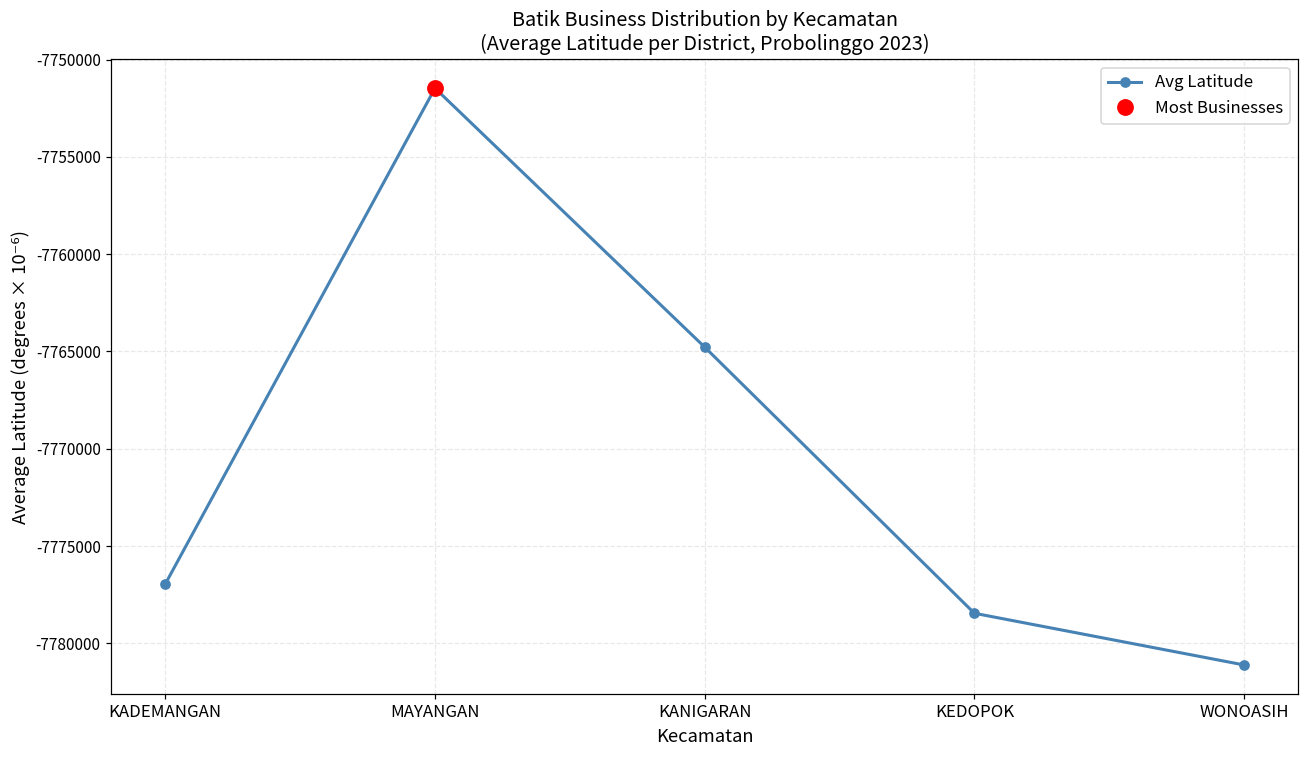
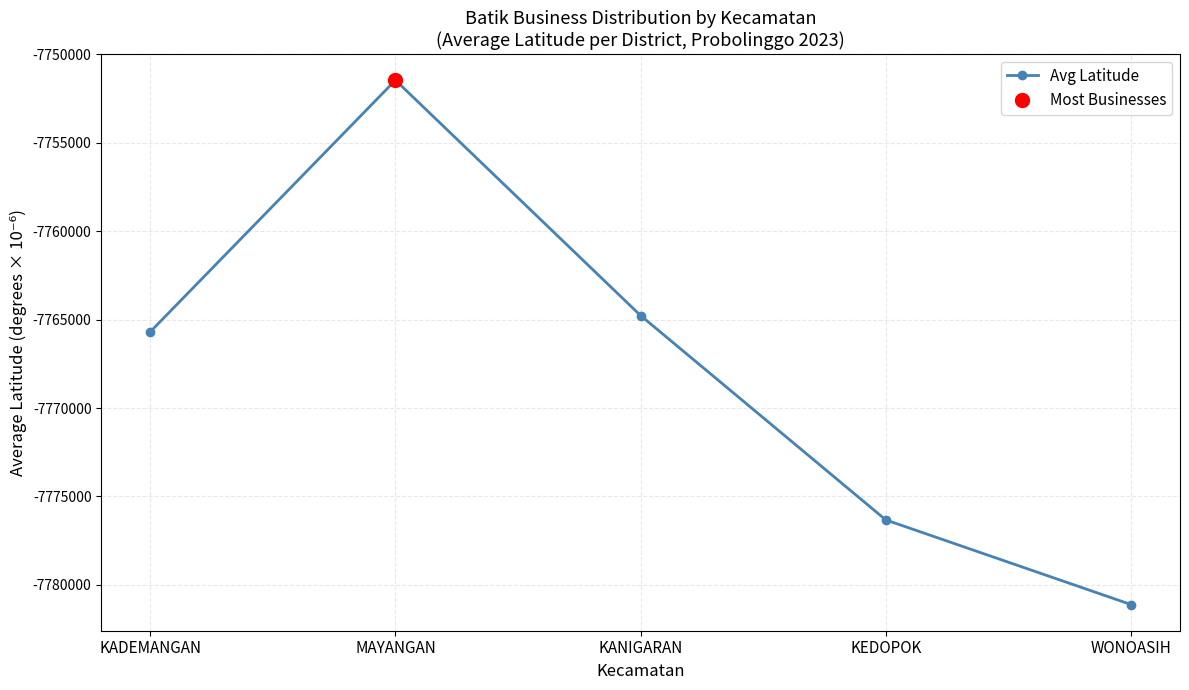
  {
    "Avg Latitude": {
-     "KADEMANGAN": -7776900,
+     "KADEMANGAN": -7765700,
      "KANIGARAN": -7764800,
-     "KEDOPOK": -7778500,
+     "KEDOPOK": -7776300,
      "WONOASIH": -7781100
    }
  }
